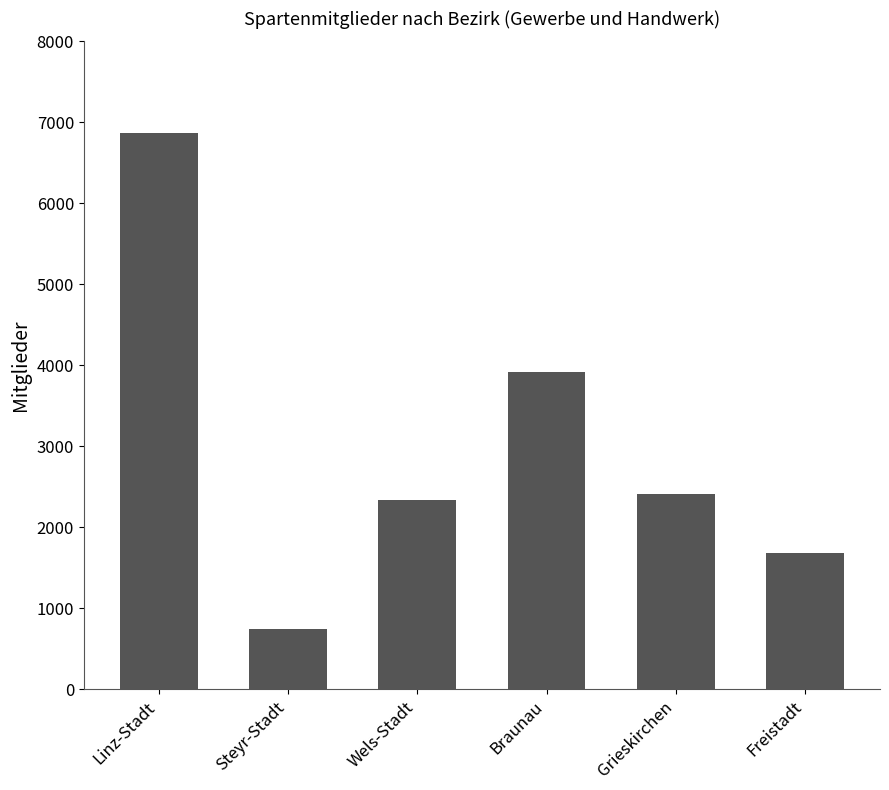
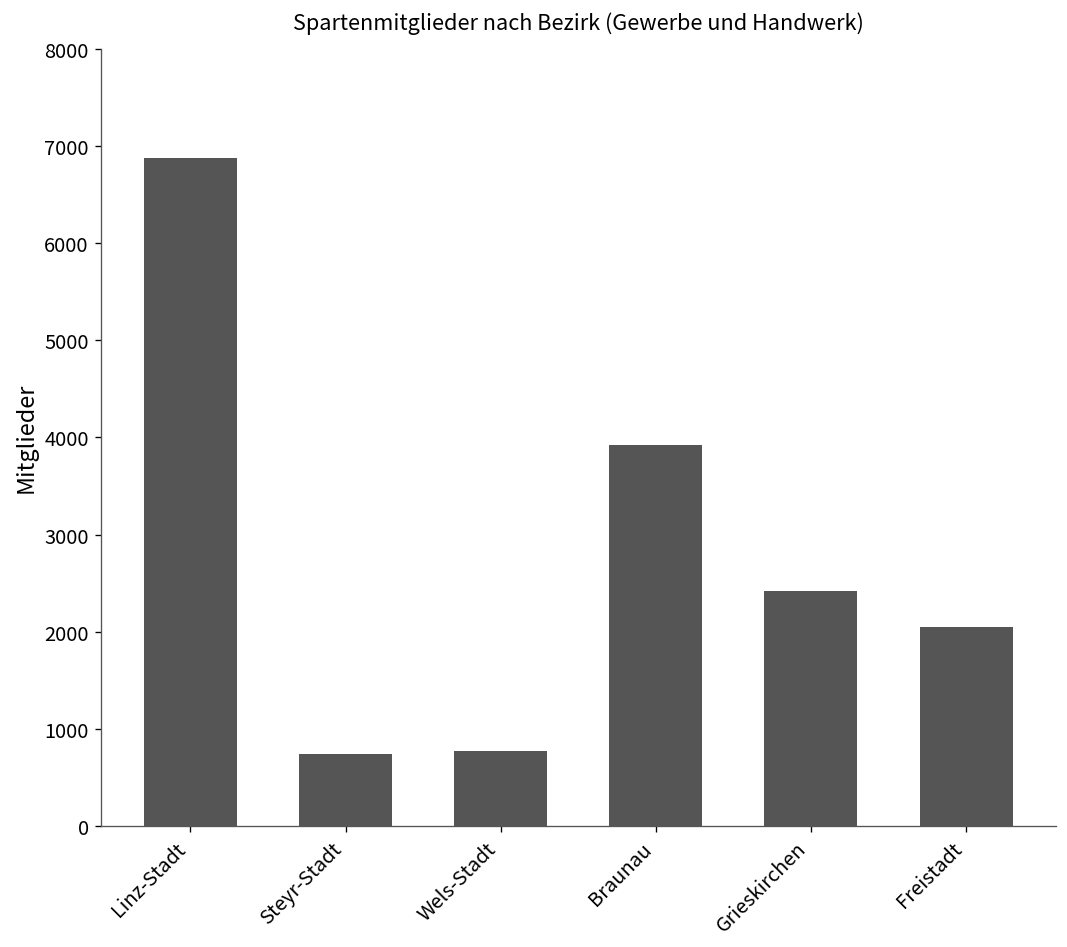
  {
    "Linz-Stadt": 6900,
    "Steyr-Stadt": 700,
-   "Wels-Stadt": 2300,
+   "Wels-Stadt": 800,
    "Braunau": 3900,
    "Grieskirchen": 2400,
-   "Freistadt": 1700
+   "Freistadt": 2000
  }
